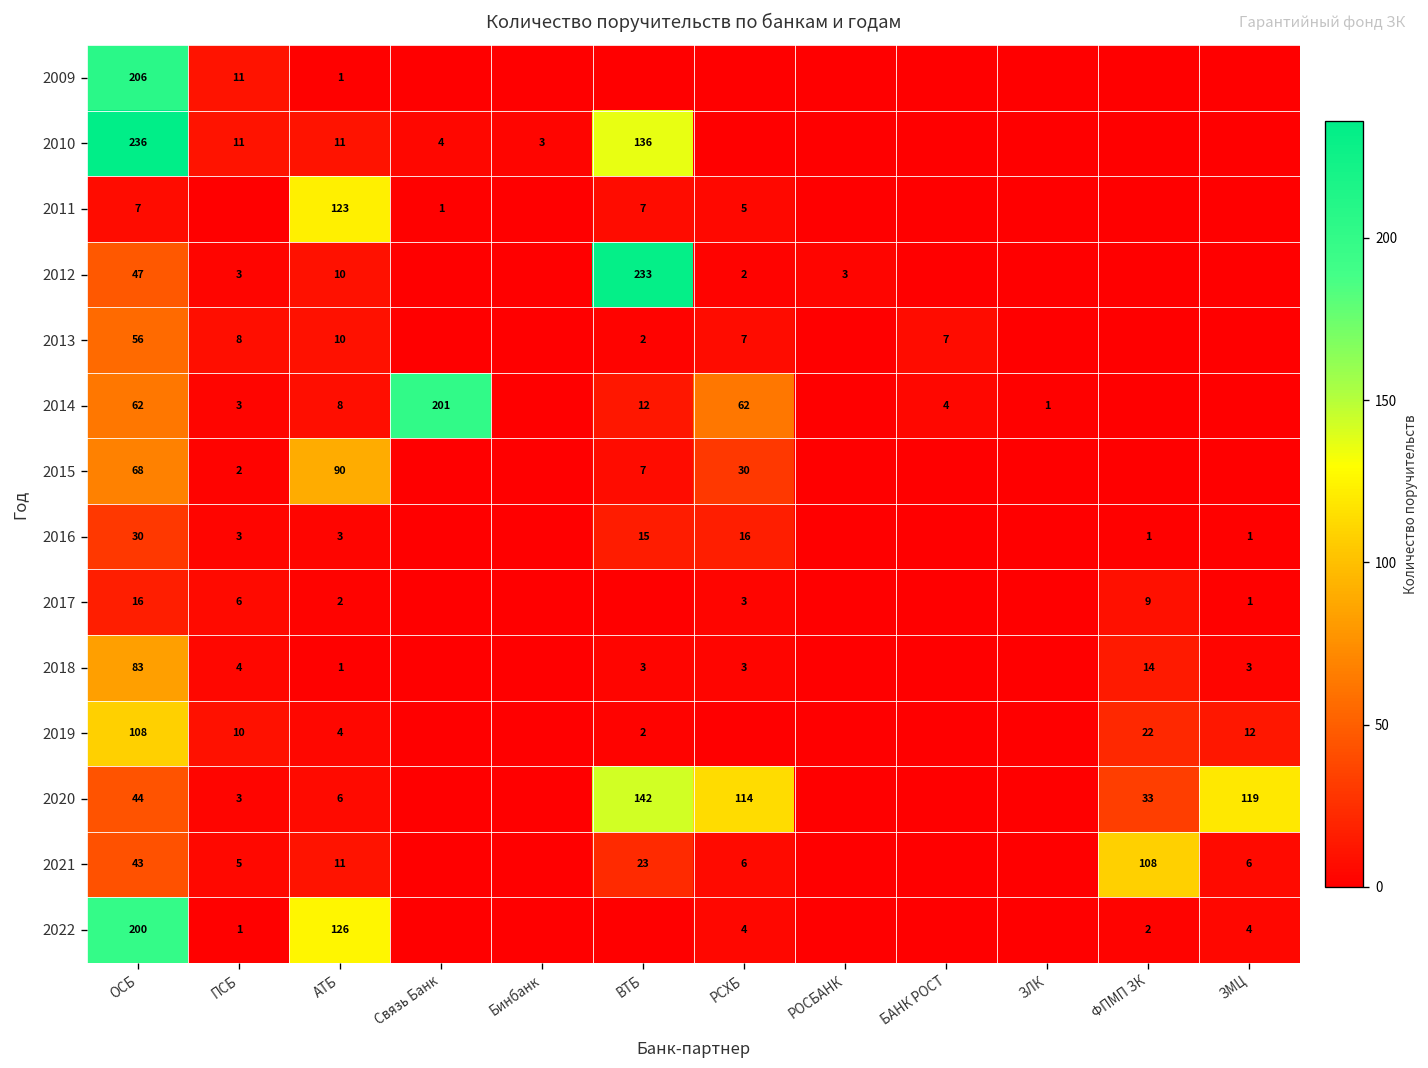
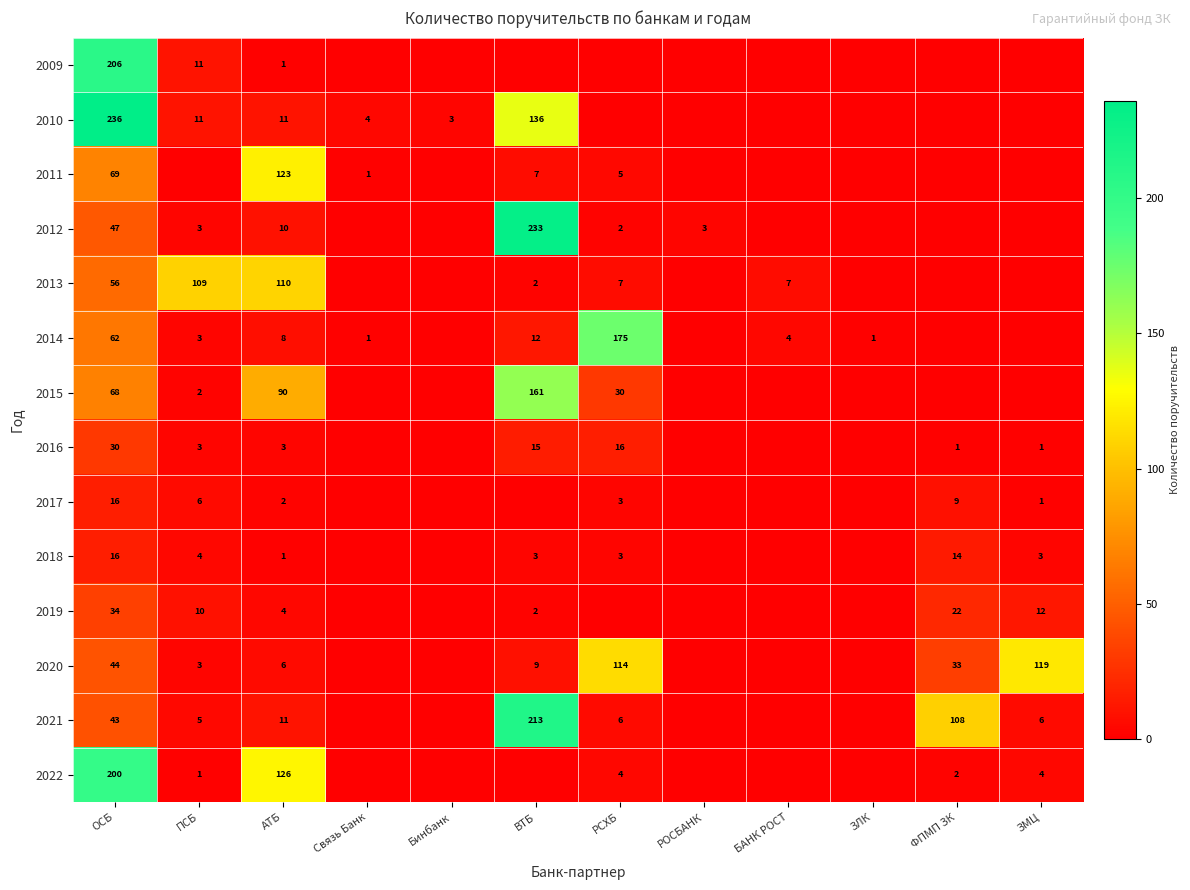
  {
    "2009": {
      "ОСБ": 206,
      "ПСБ": 11,
      "АТБ": 1
    },
    "2010": {
      "ОСБ": 236,
      "ПСБ": 11,
      "АТБ": 11,
      "Связь Банк": 4,
      "Бинбанк": 3,
      "ВТБ": 136
    },
    "2011": {
-     "ОСБ": 7,
+     "ОСБ": 69,
      "АТБ": 123,
      "Связь Банк": 1,
      "ВТБ": 7,
      "РСХБ": 5
    },
    "2012": {
      "ОСБ": 47,
      "ПСБ": 3,
      "АТБ": 10,
      "ВТБ": 233,
      "РСХБ": 2,
      "РОСБАНК": 3
    },
    "2013": {
      "ОСБ": 56,
-     "ПСБ": 8,
-     "АТБ": 10,
+     "ПСБ": 109,
+     "АТБ": 110,
      "ВТБ": 2,
      "РСХБ": 7,
      "БАНК РОСТ": 7
    },
    "2014": {
      "ОСБ": 62,
      "ПСБ": 3,
      "АТБ": 8,
-     "Связь Банк": 201,
+     "Связь Банк": 1,
      "ВТБ": 12,
-     "РСХБ": 62,
+     "РСХБ": 175,
      "БАНК РОСТ": 4,
      "ЗЛК": 1
    },
    "2015": {
      "ОСБ": 68,
      "ПСБ": 2,
      "АТБ": 90,
-     "ВТБ": 7,
+     "ВТБ": 161,
      "РСХБ": 30
    },
    "2016": {
      "ОСБ": 30,
      "ПСБ": 3,
      "АТБ": 3,
      "ВТБ": 15,
      "РСХБ": 16,
      "ФПМП ЗК": 1,
      "ЗМЦ": 1
    },
    "2017": {
      "ОСБ": 16,
      "ПСБ": 6,
      "АТБ": 2,
      "РСХБ": 3,
      "ФПМП ЗК": 9,
      "ЗМЦ": 1
    },
    "2018": {
-     "ОСБ": 83,
+     "ОСБ": 16,
      "ПСБ": 4,
      "АТБ": 1,
      "ВТБ": 3,
      "РСХБ": 3,
      "ФПМП ЗК": 14,
      "ЗМЦ": 3
    },
    "2019": {
-     "ОСБ": 108,
+     "ОСБ": 34,
      "ПСБ": 10,
      "АТБ": 4,
      "ВТБ": 2,
      "ФПМП ЗК": 22,
      "ЗМЦ": 12
    },
    "2020": {
      "ОСБ": 44,
      "ПСБ": 3,
      "АТБ": 6,
-     "ВТБ": 142,
+     "ВТБ": 9,
      "РСХБ": 114,
      "ФПМП ЗК": 33,
      "ЗМЦ": 119
    },
    "2021": {
      "ОСБ": 43,
      "ПСБ": 5,
      "АТБ": 11,
-     "ВТБ": 23,
+     "ВТБ": 213,
      "РСХБ": 6,
      "ФПМП ЗК": 108,
      "ЗМЦ": 6
    },
    "2022": {
      "ОСБ": 200,
      "ПСБ": 1,
      "АТБ": 126,
      "РСХБ": 4,
      "ФПМП ЗК": 2,
      "ЗМЦ": 4
    }
  }
